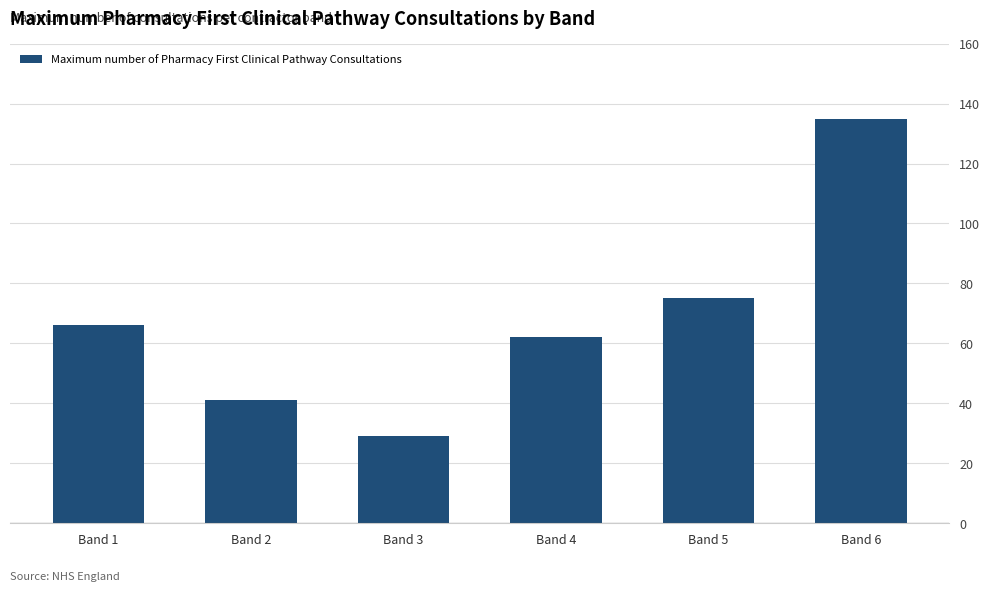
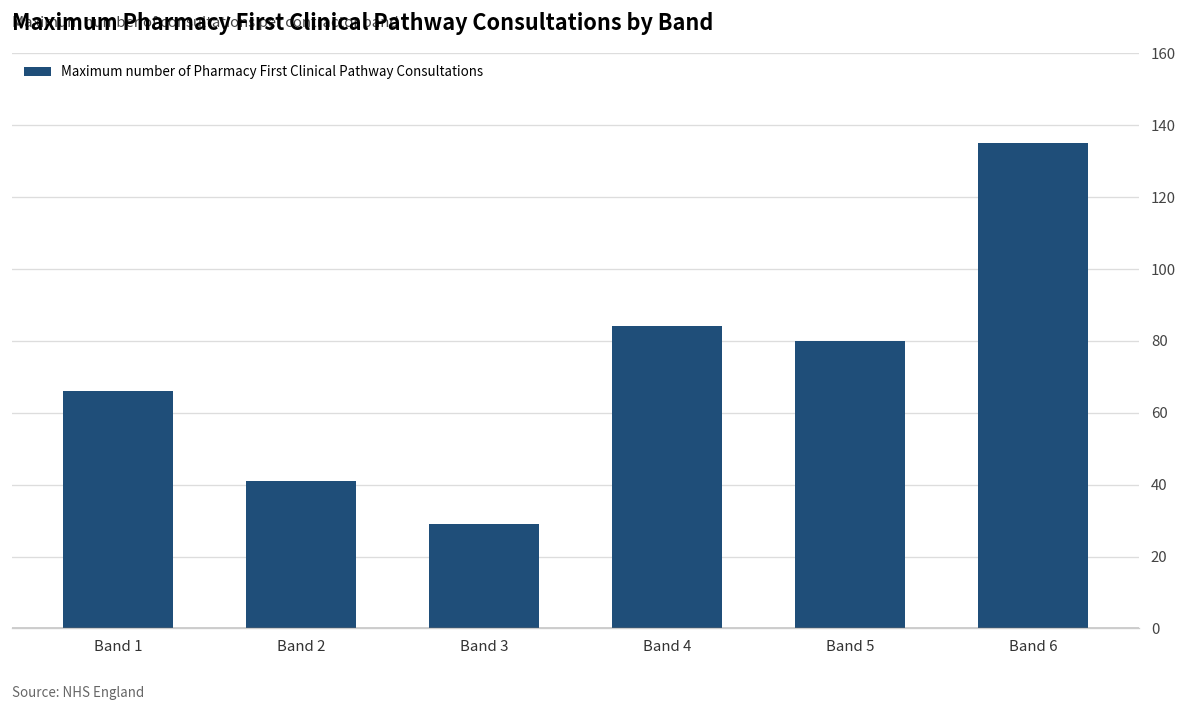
  {
    "Band 1": 66,
    "Band 2": 41,
    "Band 3": 29,
-   "Band 4": 62,
-   "Band 5": 75,
+   "Band 4": 84,
+   "Band 5": 80,
    "Band 6": 135
  }
